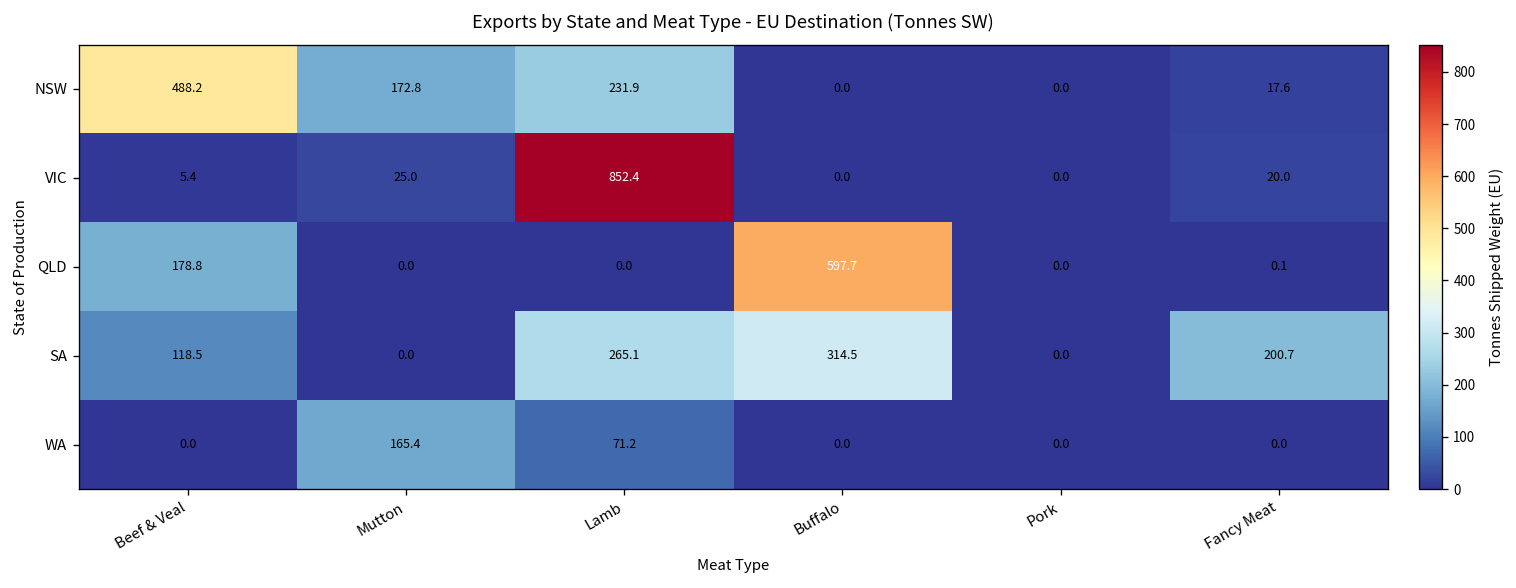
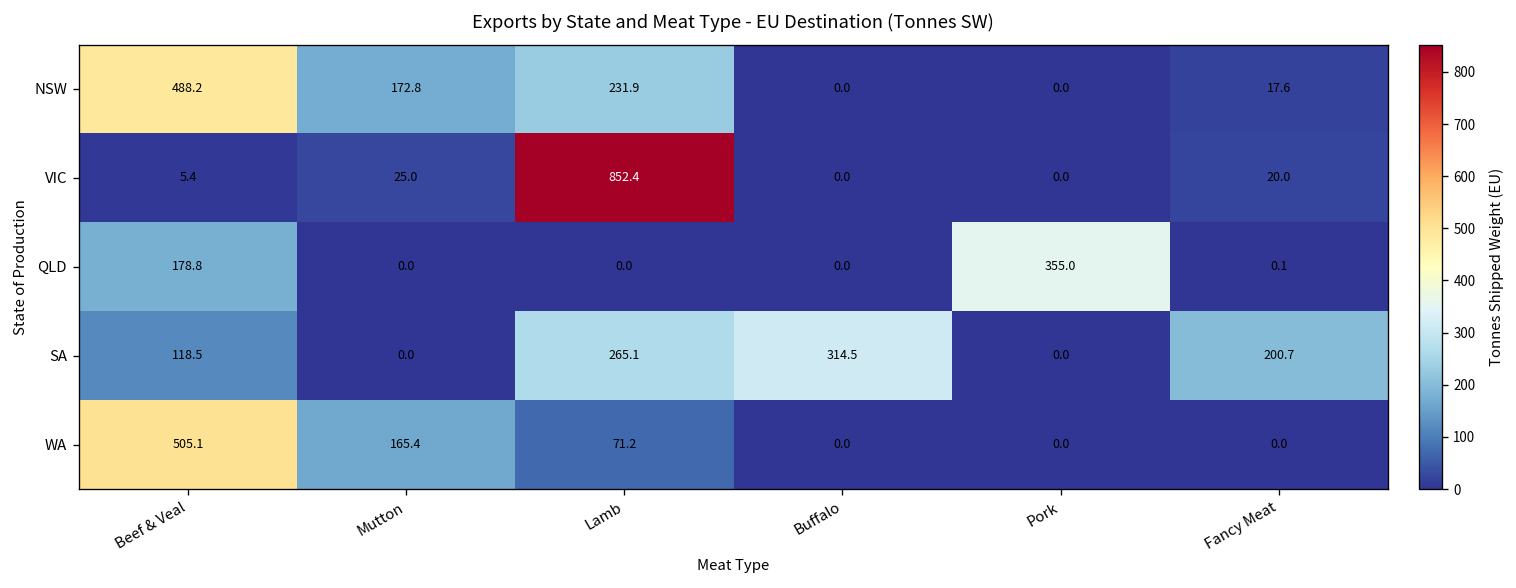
  {
    "NSW": {
      "Beef & Veal": 488.2,
      "Mutton": 172.8,
      "Lamb": 231.9,
      "Buffalo": 0.0,
      "Pork": 0.0,
      "Fancy Meat": 17.6
    },
    "VIC": {
      "Beef & Veal": 5.4,
      "Mutton": 25.0,
      "Lamb": 852.4,
      "Buffalo": 0.0,
      "Pork": 0.0,
      "Fancy Meat": 20.0
    },
    "QLD": {
      "Beef & Veal": 178.8,
      "Mutton": 0.0,
      "Lamb": 0.0,
-     "Buffalo": 597.7,
-     "Pork": 0.0,
+     "Buffalo": 0.0,
+     "Pork": 355.0,
      "Fancy Meat": 0.1
    },
    "SA": {
      "Beef & Veal": 118.5,
      "Mutton": 0.0,
      "Lamb": 265.1,
      "Buffalo": 314.5,
      "Pork": 0.0,
      "Fancy Meat": 200.7
    },
    "WA": {
-     "Beef & Veal": 0.0,
+     "Beef & Veal": 505.1,
      "Mutton": 165.4,
      "Lamb": 71.2,
      "Buffalo": 0.0,
      "Pork": 0.0,
      "Fancy Meat": 0.0
    }
  }
